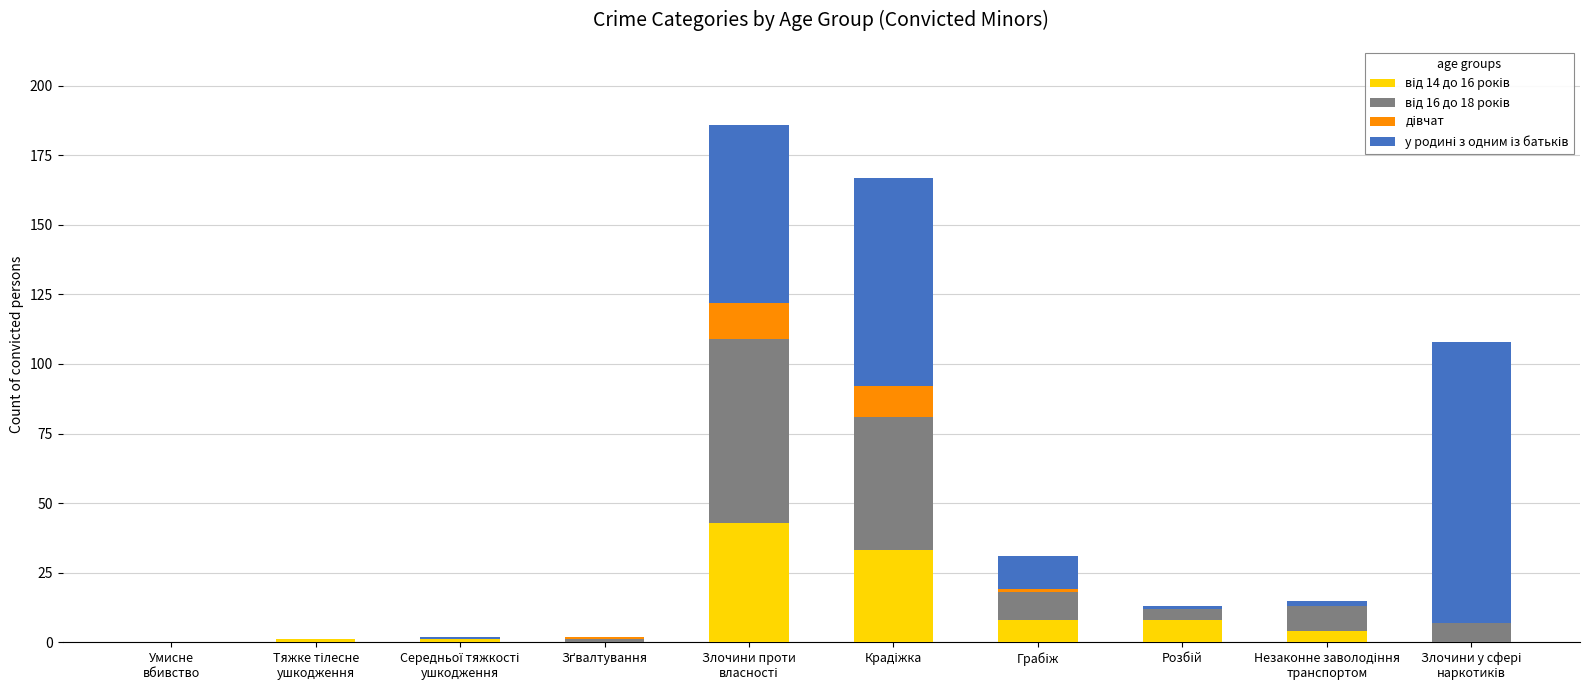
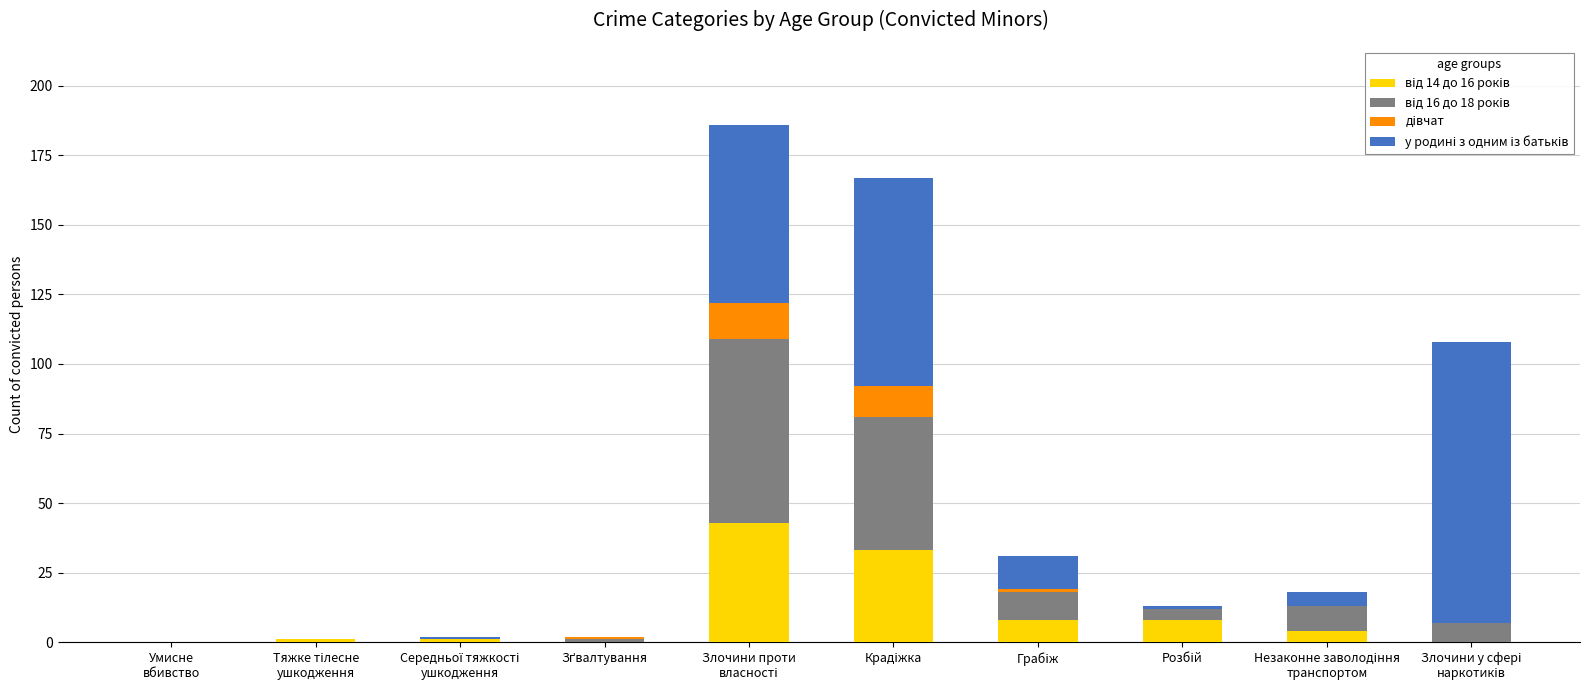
  {
    "від 14 до 16 років": {
      "Умисне вбивство": 0,
      "Тяжке тілесне ушкодження": 1,
      "Середньої тяжкості ушкодження": 1,
      "Зґвалтування": 0,
      "Злочини проти власності": 43,
      "Крадіжка": 33,
      "Грабіж": 8,
      "Розбій": 8,
      "Незаконне заволодіння транспортом": 4,
      "Злочини у сфері наркотиків": 0
    },
    "від 16 до 18 років": {
      "Умисне вбивство": 0,
      "Тяжке тілесне ушкодження": 0,
      "Середньої тяжкості ушкодження": 0,
      "Зґвалтування": 1,
      "Злочини проти власності": 66,
      "Крадіжка": 48,
      "Грабіж": 10,
      "Розбій": 4,
      "Незаконне заволодіння транспортом": 9,
      "Злочини у сфері наркотиків": 7
    },
    "дівчат": {
      "Умисне вбивство": 0,
      "Тяжке тілесне ушкодження": 0,
      "Середньої тяжкості ушкодження": 0,
      "Зґвалтування": 1,
      "Злочини проти власності": 13,
      "Крадіжка": 11,
      "Грабіж": 1,
      "Розбій": 0,
      "Незаконне заволодіння транспортом": 0,
      "Злочини у сфері наркотиків": 0
    },
    "у родині з одним із батьків": {
      "Умисне вбивство": 0,
      "Тяжке тілесне ушкодження": 0,
      "Середньої тяжкості ушкодження": 1,
      "Зґвалтування": 0,
      "Злочини проти власності": 64,
      "Крадіжка": 75,
      "Грабіж": 12,
      "Розбій": 1,
-     "Незаконне заволодіння транспортом": 2,
+     "Незаконне заволодіння транспортом": 5,
      "Злочини у сфері наркотиків": 101
    }
  }
